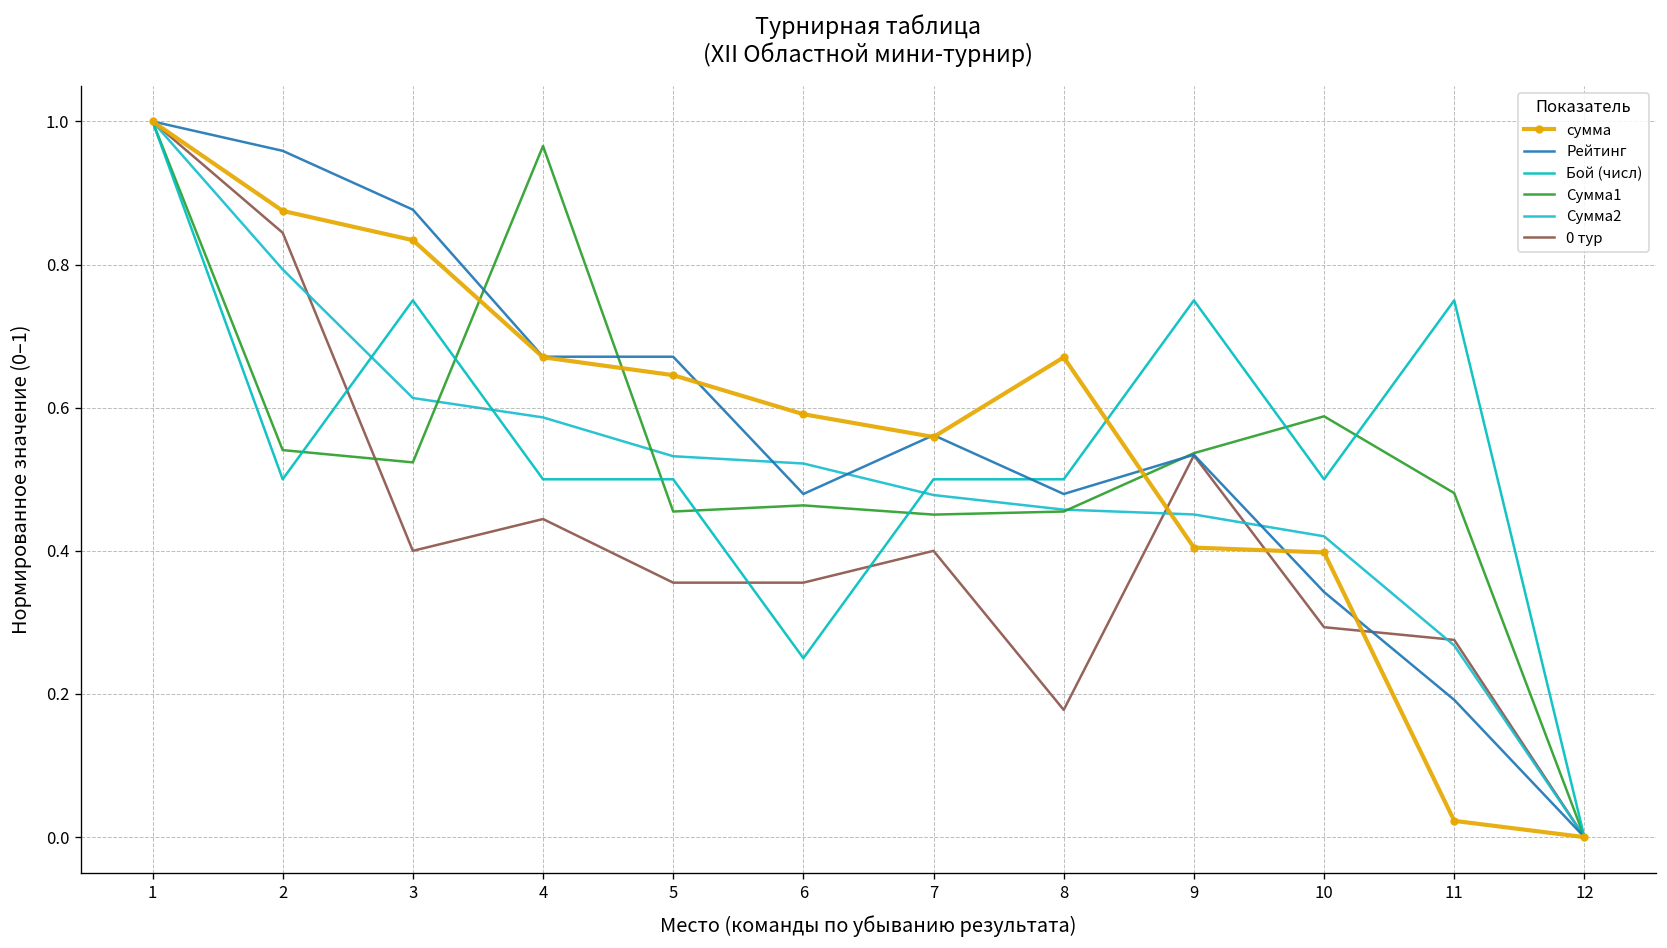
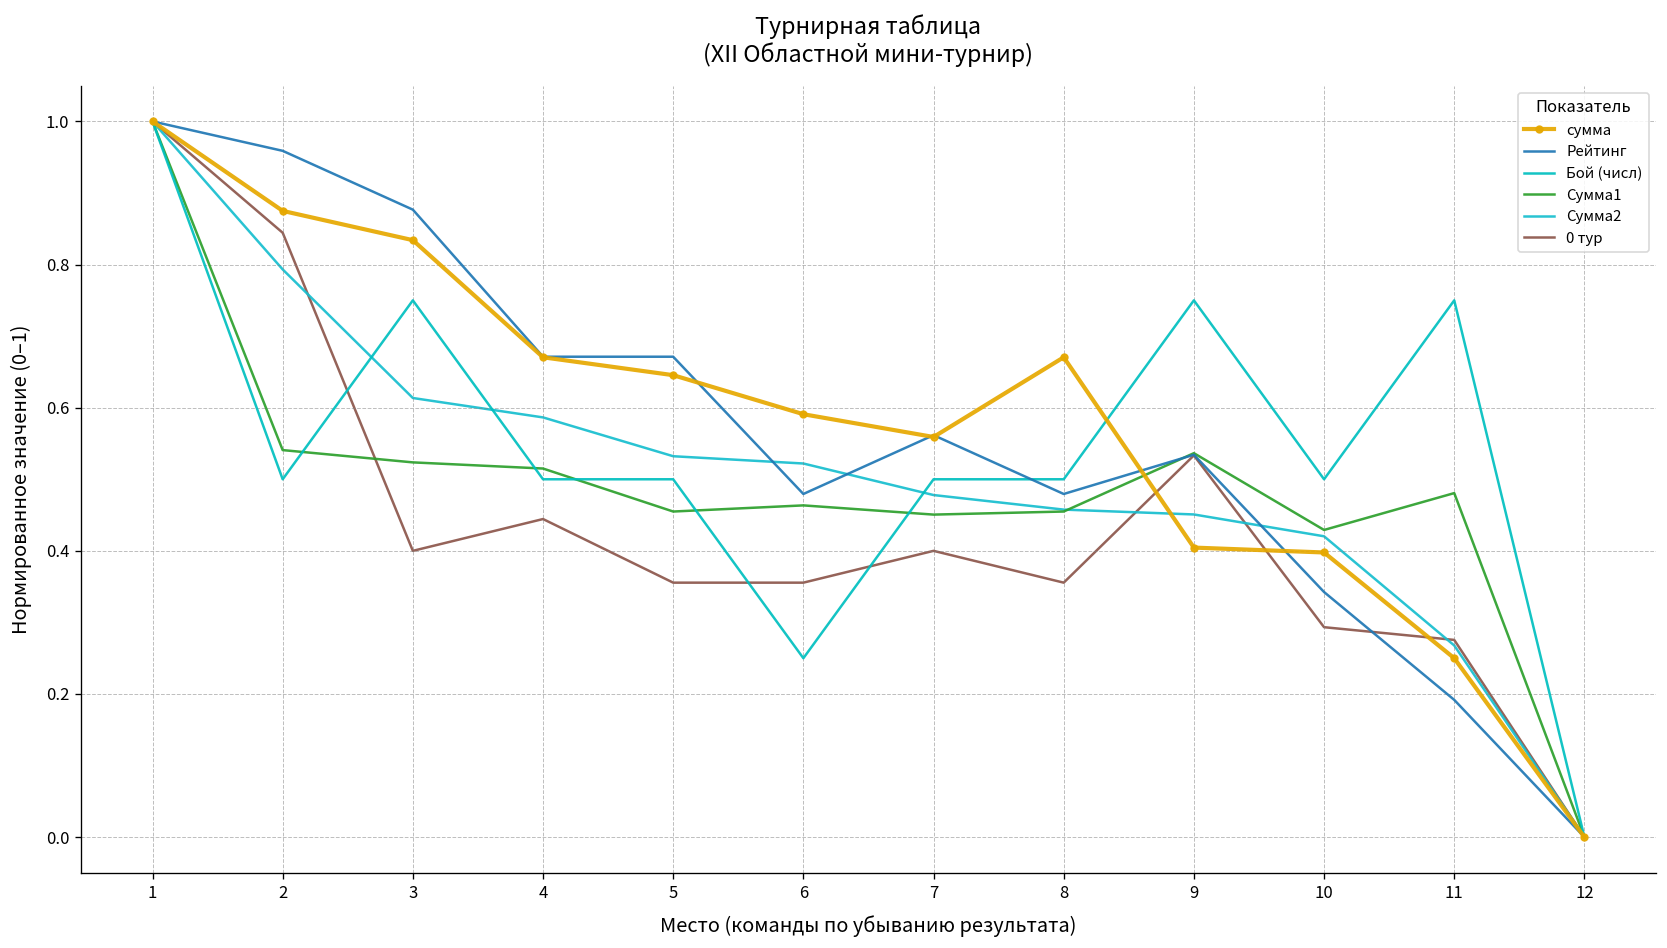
  {
    "сумма": {
      "2": 0.88,
      "3": 0.83,
      "5": 0.65,
      "6": 0.59,
      "8": 0.67,
      "9": 0.40,
      "10": 0.40,
-     "11": 0.02
+     "11": 0.25
    },
    "Рейтинг": {
      "2": 0.96,
      "3": 0.88,
      "5": 0.67,
      "6": 0.48,
      "8": 0.48,
      "10": 0.34,
      "11": 0.19
    },
    "Сумма1": {
      "2": 0.54,
      "3": 0.52,
-     "4": 0.97,
+     "4": 0.52,
      "5": 0.45,
      "6": 0.46,
      "7": 0.45,
-     "10": 0.59,
+     "10": 0.43,
      "11": 0.48
    },
    "0 тур": {
      "2": 0.84,
      "3": 0.40,
      "4": 0.44,
      "5": 0.36,
      "6": 0.36,
      "7": 0.40,
-     "8": 0.18,
+     "8": 0.36,
      "10": 0.29,
      "11": 0.28
    }
  }
